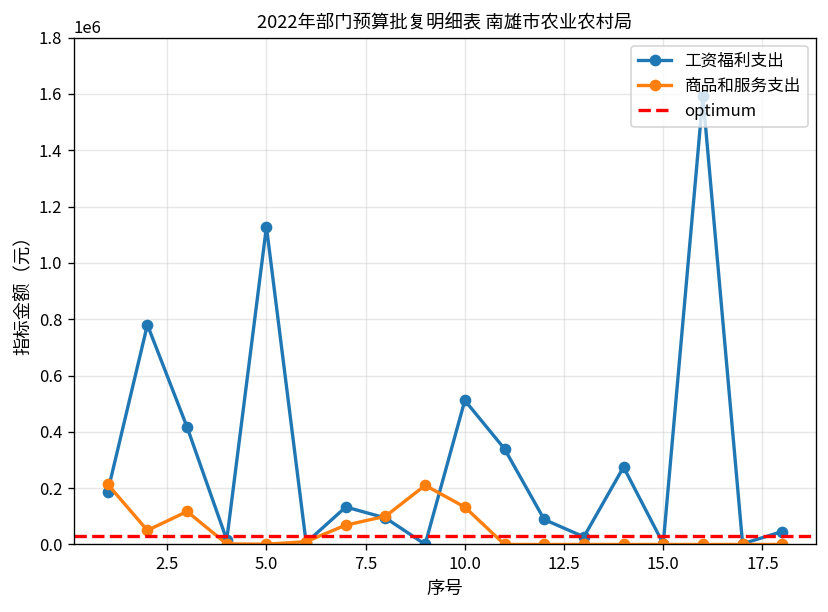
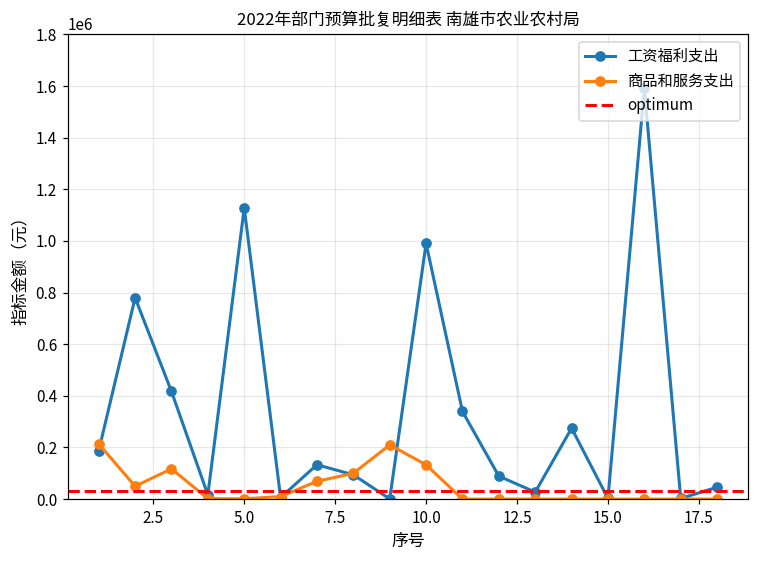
  {
    "工资福利支出": {
      "5.0": 1130000,
-     "10.0": 510000
+     "10.0": 990000
    },
    "商品和服务支出": {
      "5.0": 0,
      "10.0": 130000
    }
  }
